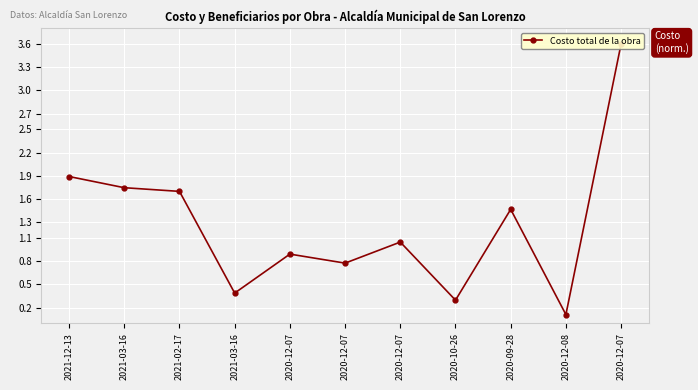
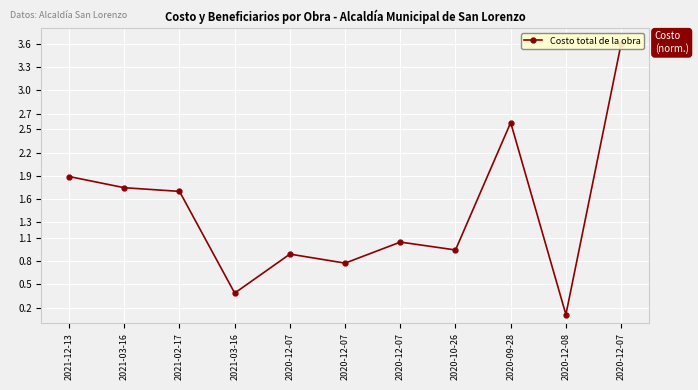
  {
    "2021-12-13": 1.9,
    "2021-02-17": 1.7,
-   "2020-10-26": 0.3,
-   "2020-09-28": 1.5,
+   "2020-10-26": 0.9,
+   "2020-09-28": 2.6,
    "2020-12-08": 0.1
  }
